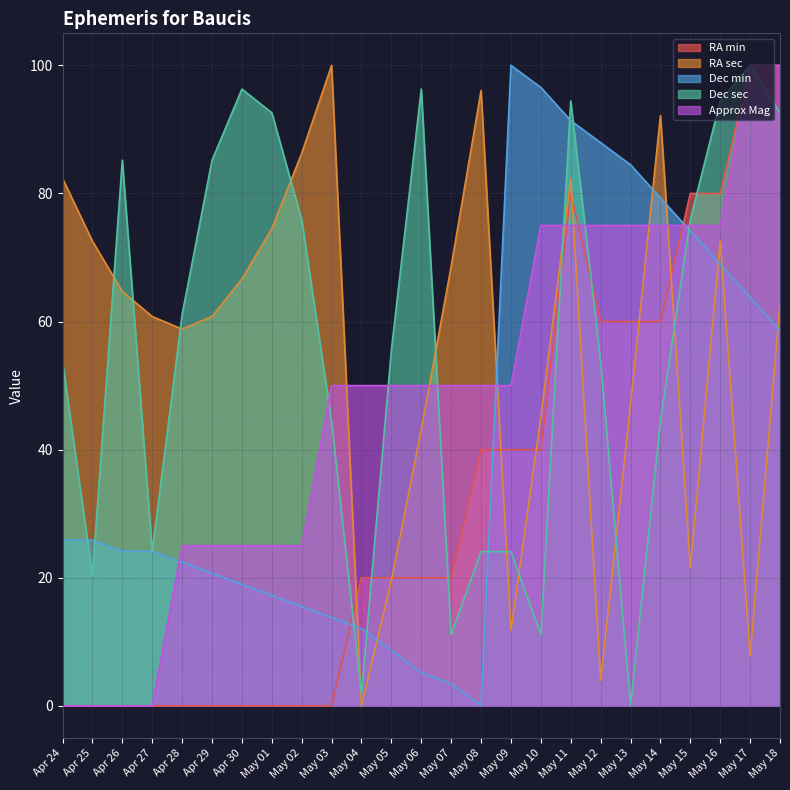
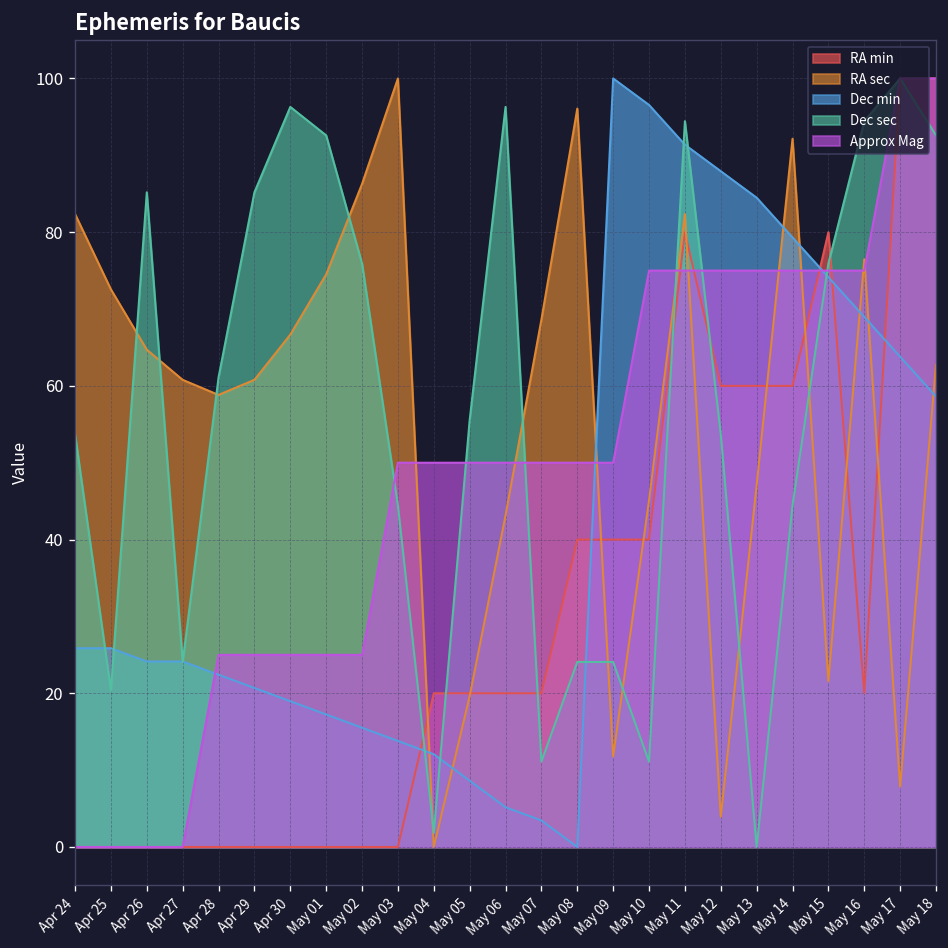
  {
    "RA min": {
      "Apr 28": 0,
      "Apr 29": 0,
      "Apr 30": 0,
      "May 01": 0,
      "May 02": 0,
      "May 03": 0,
      "May 04": 20,
      "May 06": 20,
      "May 07": 20,
      "May 08": 40,
      "May 09": 40,
      "May 10": 40,
      "May 11": 80,
      "May 12": 60,
      "May 13": 60,
      "May 14": 60,
      "May 15": 80,
-     "May 16": 80
+     "May 16": 20
    },
    "RA sec": {
      "Apr 24": 82,
      "Apr 25": 73,
      "Apr 26": 65,
      "Apr 27": 61,
      "Apr 28": 59,
      "Apr 29": 61,
      "Apr 30": 67,
      "May 01": 75,
      "May 02": 86,
      "May 03": 100,
      "May 04": 0,
      "May 06": 43,
      "May 07": 69,
      "May 08": 96,
      "May 09": 12,
      "May 10": 45,
      "May 11": 82,
      "May 12": 4,
      "May 13": 47,
      "May 14": 92,
      "May 15": 22,
-     "May 16": 73,
+     "May 16": 76,
      "May 17": 8,
      "May 18": 63
    },
    "Dec min": {
      "Apr 24": 26,
      "Apr 25": 26,
      "Apr 26": 24,
      "Apr 28": 22,
      "Apr 29": 21,
      "Apr 30": 19,
      "May 01": 17,
      "May 02": 16,
      "May 03": 14,
      "May 04": 12,
      "May 05": 9,
      "May 06": 5,
      "May 07": 3,
      "May 08": 0,
      "May 09": 100,
      "May 10": 97,
      "May 11": 91,
      "May 12": 88,
      "May 13": 84,
      "May 14": 79,
      "May 15": 74,
      "May 16": 69,
      "May 17": 64,
      "May 18": 59
    },
    "Dec sec": {
      "Apr 24": 54,
      "Apr 25": 20,
      "Apr 26": 85,
      "Apr 28": 61,
      "Apr 29": 85,
      "Apr 30": 96,
      "May 01": 93,
      "May 02": 76,
      "May 03": 44,
      "May 04": 2,
      "May 05": 56,
      "May 06": 96,
      "May 07": 11,
      "May 08": 24,
      "May 09": 24,
      "May 10": 11,
      "May 11": 94,
      "May 12": 54,
      "May 13": 0,
      "May 14": 44,
      "May 15": 76,
      "May 18": 93
    },
    "Approx Mag": {
      "Apr 28": 25,
      "Apr 29": 25,
      "Apr 30": 25,
      "May 01": 25,
      "May 02": 25,
      "May 03": 50,
      "May 04": 50,
      "May 05": 50,
      "May 06": 50,
      "May 07": 50,
      "May 08": 50,
      "May 09": 50,
      "May 10": 75,
      "May 11": 75,
      "May 12": 75,
      "May 13": 75,
      "May 14": 75,
      "May 15": 75,
      "May 16": 75
    }
  }
